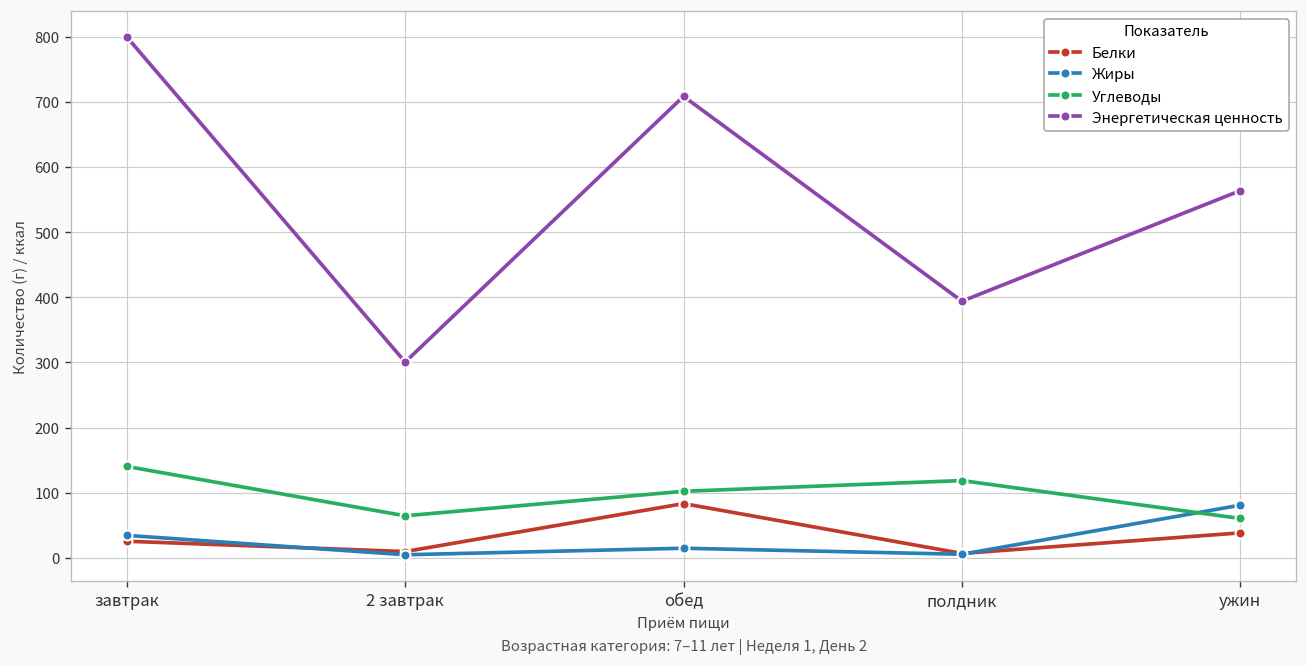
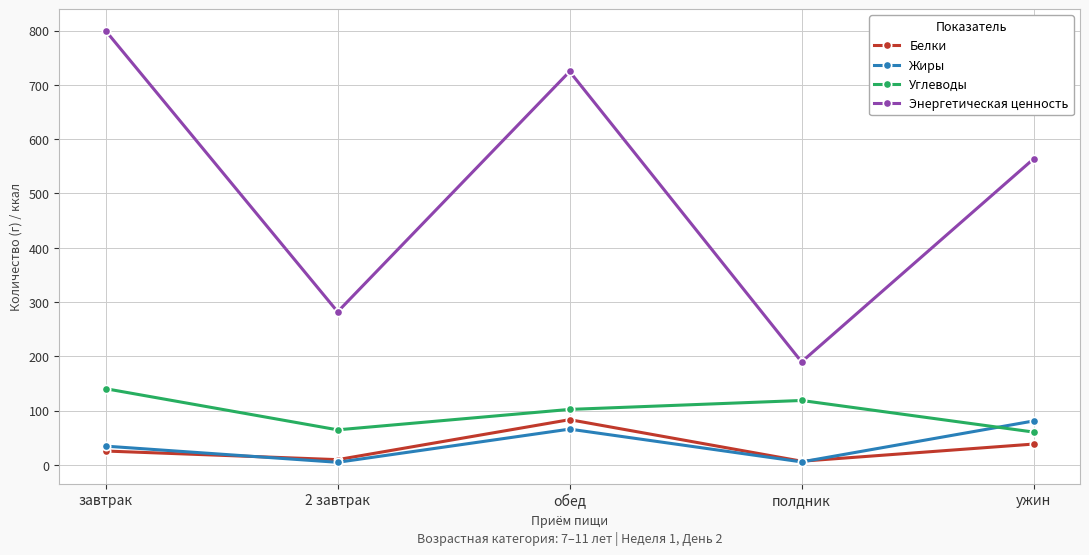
  {
    "Белки": {
      "завтрак": 30,
      "2 завтрак": 10,
      "обед": 80,
      "ужин": 40
    },
    "Жиры": {
      "завтрак": 30,
      "2 завтрак": 0,
-     "обед": 10,
+     "обед": 70,
      "ужин": 80
    },
    "Углеводы": {
      "завтрак": 140,
      "2 завтрак": 60,
      "обед": 100,
      "полдник": 120,
      "ужин": 60
    },
    "Энергетическая ценность": {
      "завтрак": 800,
-     "2 завтрак": 300,
-     "обед": 710,
-     "полдник": 390,
+     "2 завтрак": 280,
+     "обед": 720,
+     "полдник": 190,
      "ужин": 560
    }
  }
